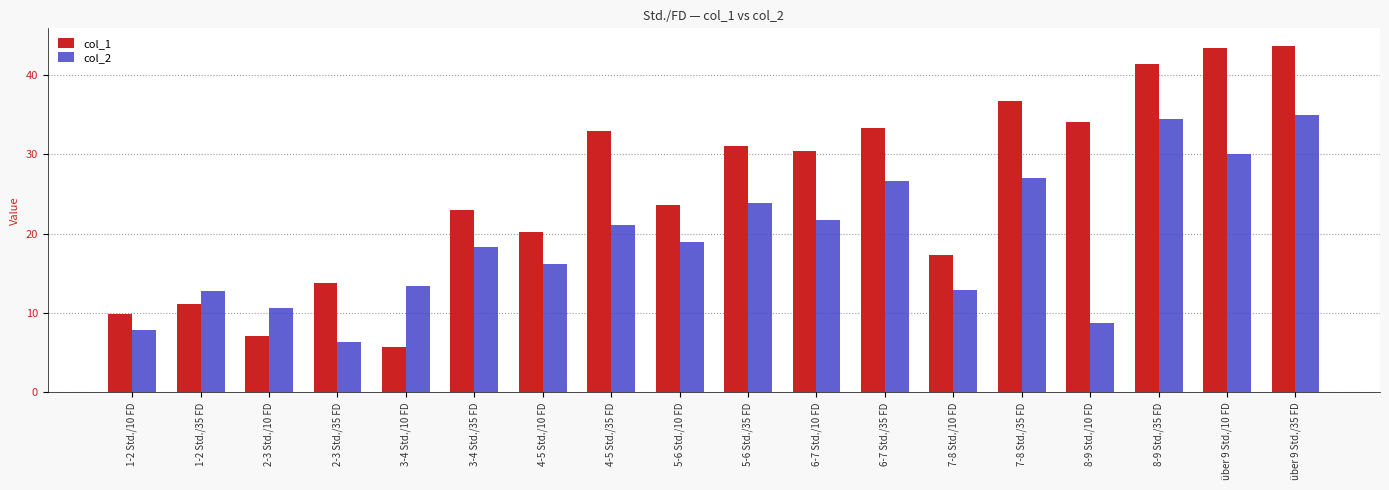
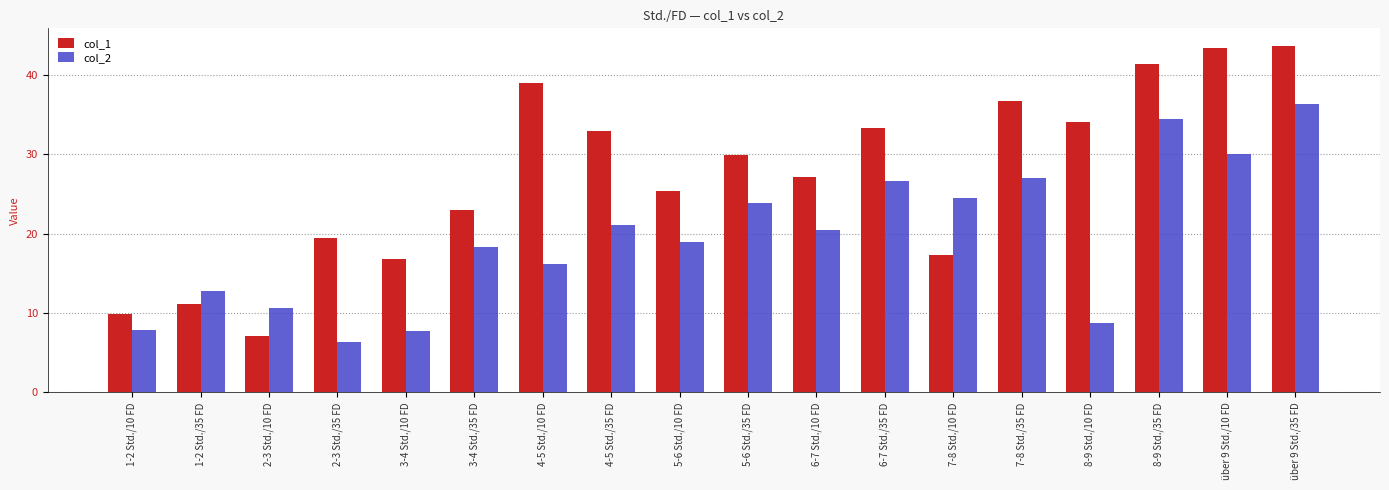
  {
    "col_1": {
      "1-2 Std./10 FD": 10,
      "1-2 Std./35 FD": 11,
      "2-3 Std./10 FD": 7,
-     "2-3 Std./35 FD": 14,
-     "3-4 Std./10 FD": 6,
+     "2-3 Std./35 FD": 20,
+     "3-4 Std./10 FD": 17,
      "3-4 Std./35 FD": 23,
-     "4-5 Std./10 FD": 20,
+     "4-5 Std./10 FD": 39,
      "4-5 Std./35 FD": 33,
-     "5-6 Std./10 FD": 24,
-     "5-6 Std./35 FD": 31,
-     "6-7 Std./10 FD": 30,
+     "5-6 Std./10 FD": 25,
+     "5-6 Std./35 FD": 30,
+     "6-7 Std./10 FD": 27,
      "6-7 Std./35 FD": 33,
      "7-8 Std./10 FD": 17,
      "7-8 Std./35 FD": 37,
      "8-9 Std./10 FD": 34,
      "8-9 Std./35 FD": 41,
      "über 9 Std./10 FD": 43,
      "über 9 Std./35 FD": 44
    },
    "col_2": {
      "1-2 Std./10 FD": 8,
      "1-2 Std./35 FD": 13,
      "2-3 Std./10 FD": 11,
      "2-3 Std./35 FD": 6,
-     "3-4 Std./10 FD": 13,
+     "3-4 Std./10 FD": 8,
      "3-4 Std./35 FD": 18,
      "4-5 Std./10 FD": 16,
      "4-5 Std./35 FD": 21,
      "5-6 Std./10 FD": 19,
      "5-6 Std./35 FD": 24,
-     "6-7 Std./10 FD": 22,
+     "6-7 Std./10 FD": 21,
      "6-7 Std./35 FD": 27,
-     "7-8 Std./10 FD": 13,
+     "7-8 Std./10 FD": 24,
      "7-8 Std./35 FD": 27,
      "8-9 Std./10 FD": 9,
      "8-9 Std./35 FD": 35,
      "über 9 Std./10 FD": 30,
-     "über 9 Std./35 FD": 35
+     "über 9 Std./35 FD": 36
    }
  }
